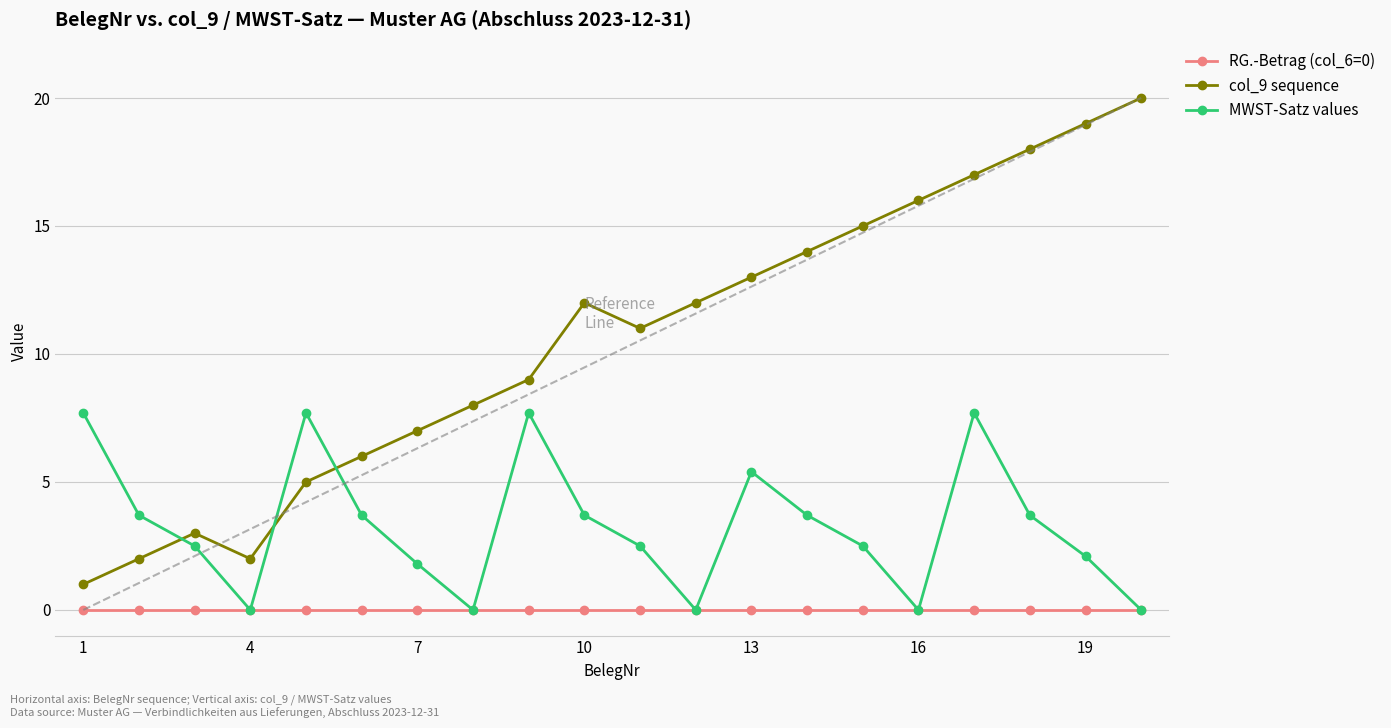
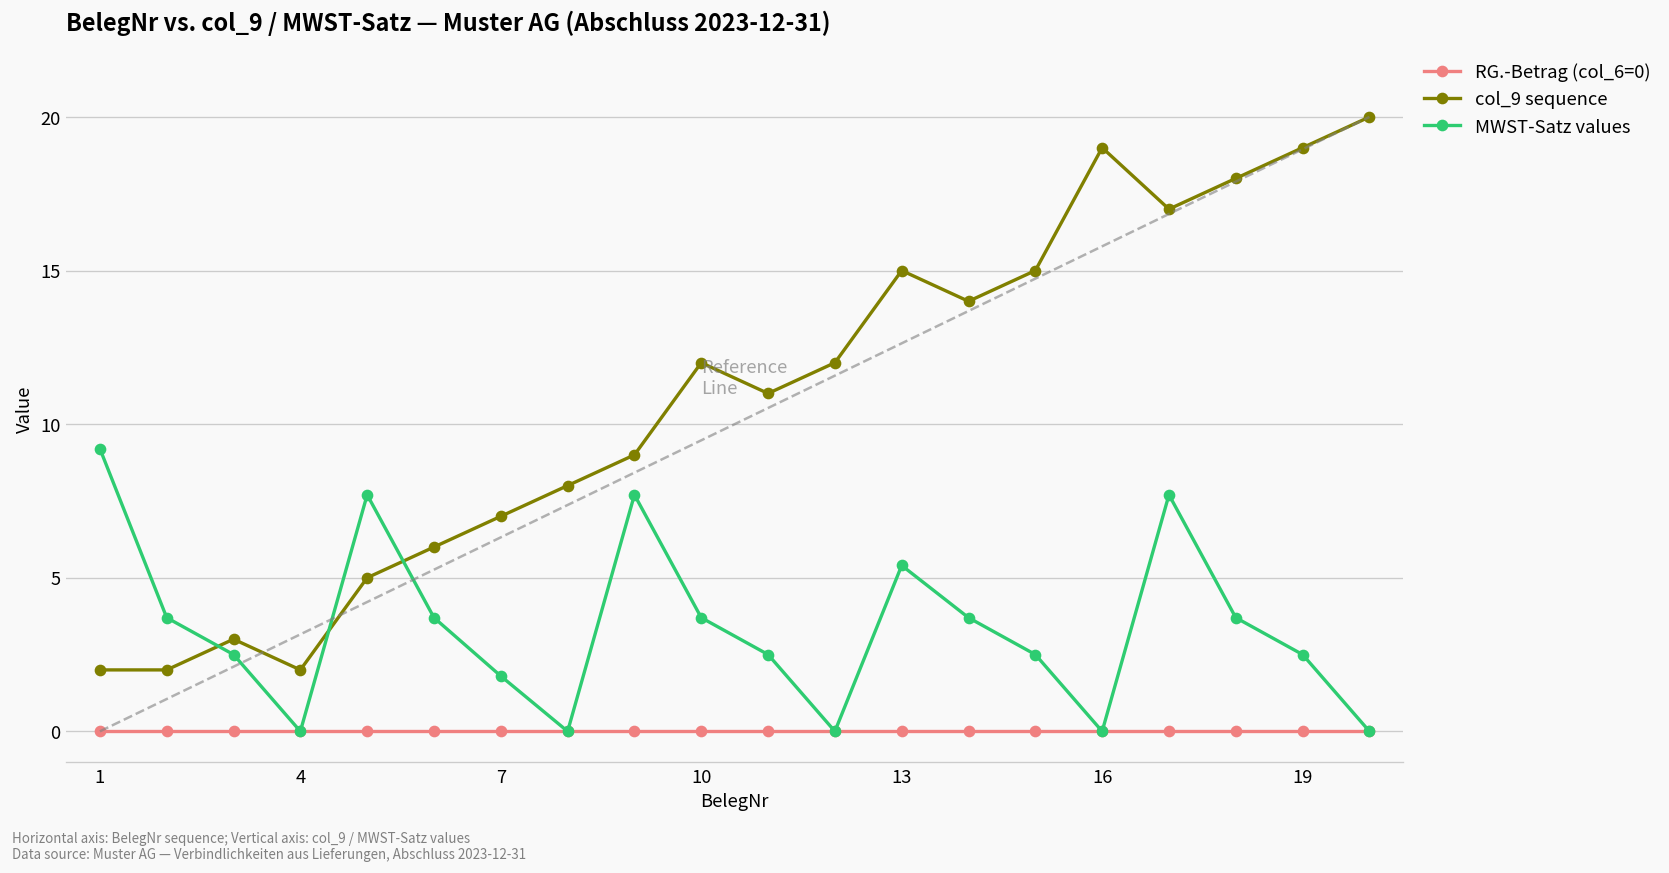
  {
    "RG.-Betrag (col_6=0)": {
      "7": 0.0,
      "10": 0.0,
      "13": 0.0,
      "19": 0.0
    },
    "col_9 sequence": {
-     "1": 1,
+     "1": 2,
      "4": 2,
      "7": 7,
      "10": 12,
-     "13": 13,
-     "16": 16
+     "13": 15,
+     "16": 19
    },
    "MWST-Satz values": {
-     "1": 7.7,
+     "1": 9.2,
      "7": 1.8,
      "10": 3.7,
      "13": 5.4,
-     "19": 2.1
+     "19": 2.5
    }
  }
